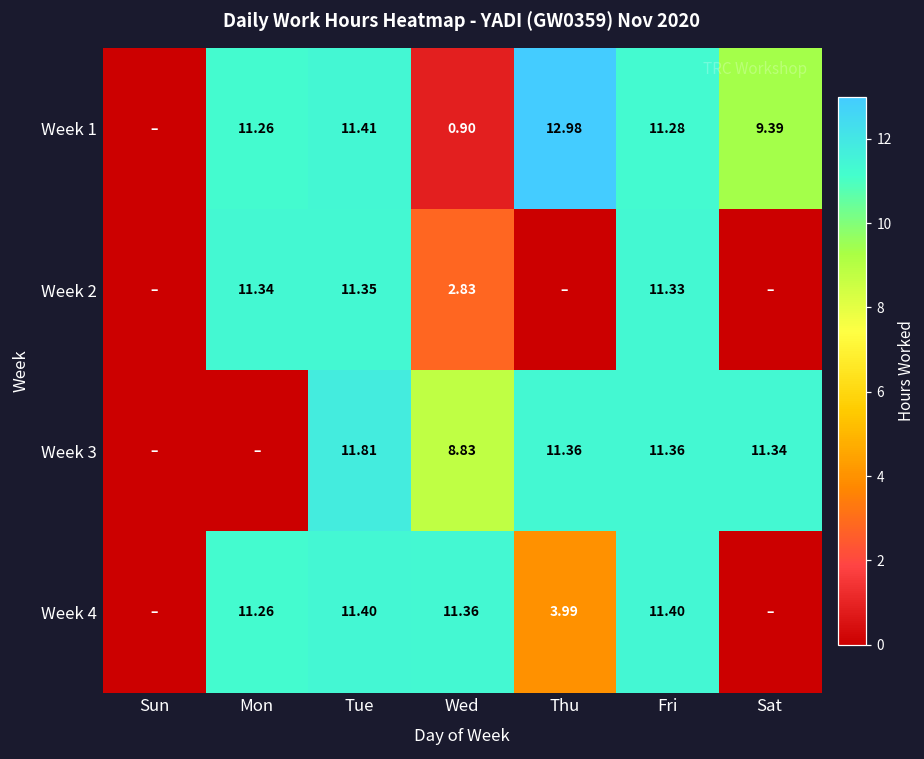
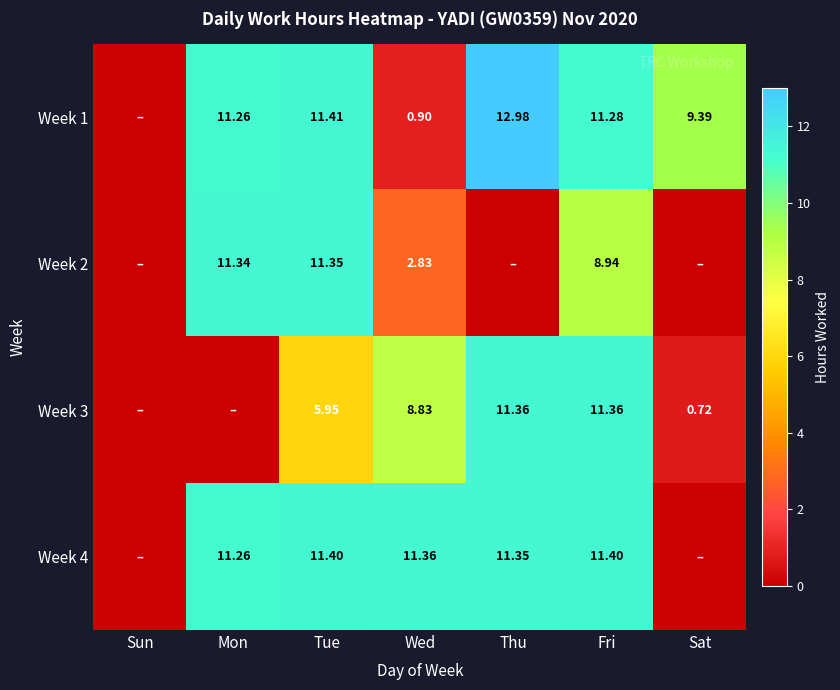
  {
    "Week 1": {
      "Mon": 11.26,
      "Tue": 11.41,
      "Wed": 0.90,
      "Thu": 12.98,
      "Fri": 11.28
    },
    "Week 2": {
      "Mon": 11.34,
      "Tue": 11.35,
      "Wed": 2.83,
-     "Fri": 11.33
+     "Fri": 8.94
    },
    "Week 3": {
-     "Tue": 11.81,
+     "Tue": 5.95,
      "Wed": 8.83,
      "Thu": 11.36,
      "Fri": 11.36,
-     "Sat": 11.34
+     "Sat": 0.72
    },
    "Week 4": {
      "Mon": 11.26,
      "Tue": 11.40,
      "Wed": 11.36,
-     "Thu": 3.99,
+     "Thu": 11.35,
      "Fri": 11.40
    }
  }
